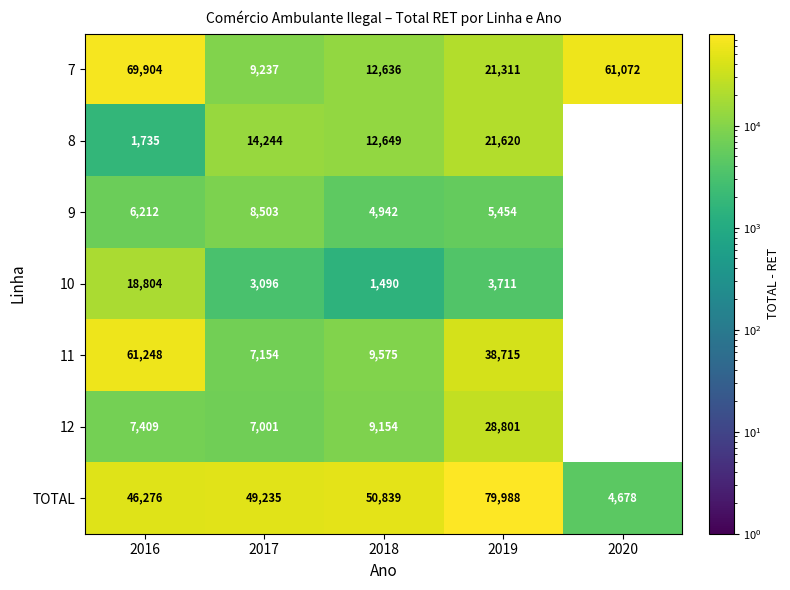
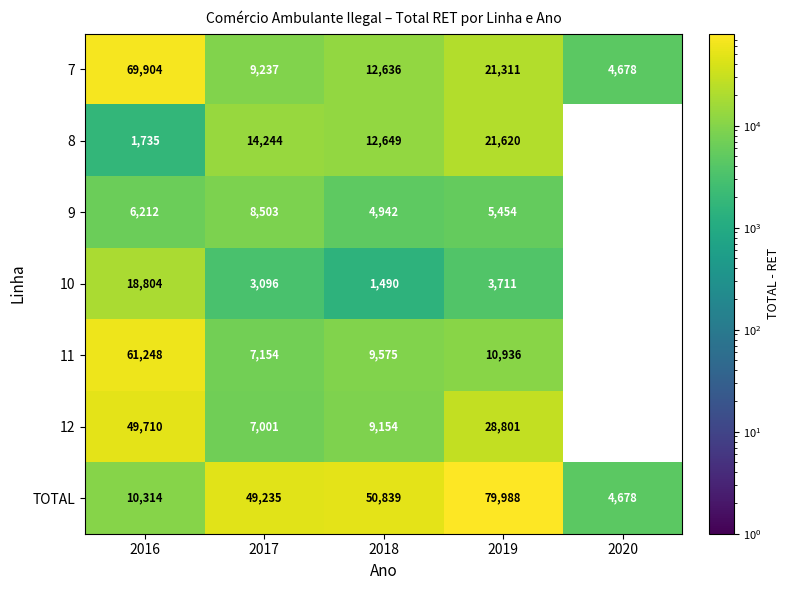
  {
    "7": {
      "2016": "69,904",
      "2017": "9,237",
      "2018": "12,636",
      "2019": "21,311",
-     "2020": "61,072"
+     "2020": "4,678"
    },
    "8": {
      "2016": "1,735",
      "2017": "14,244",
      "2018": "12,649",
      "2019": "21,620"
    },
    "9": {
      "2016": "6,212",
      "2017": "8,503",
      "2018": "4,942",
      "2019": "5,454"
    },
    "10": {
      "2016": "18,804",
      "2017": "3,096",
      "2018": "1,490",
      "2019": "3,711"
    },
    "11": {
      "2016": "61,248",
      "2017": "7,154",
      "2018": "9,575",
-     "2019": "38,715"
+     "2019": "10,936"
    },
    "12": {
-     "2016": "7,409",
+     "2016": "49,710",
      "2017": "7,001",
      "2018": "9,154",
      "2019": "28,801"
    },
    "TOTAL": {
-     "2016": "46,276",
+     "2016": "10,314",
      "2017": "49,235",
      "2018": "50,839",
      "2019": "79,988",
      "2020": "4,678"
    }
  }
